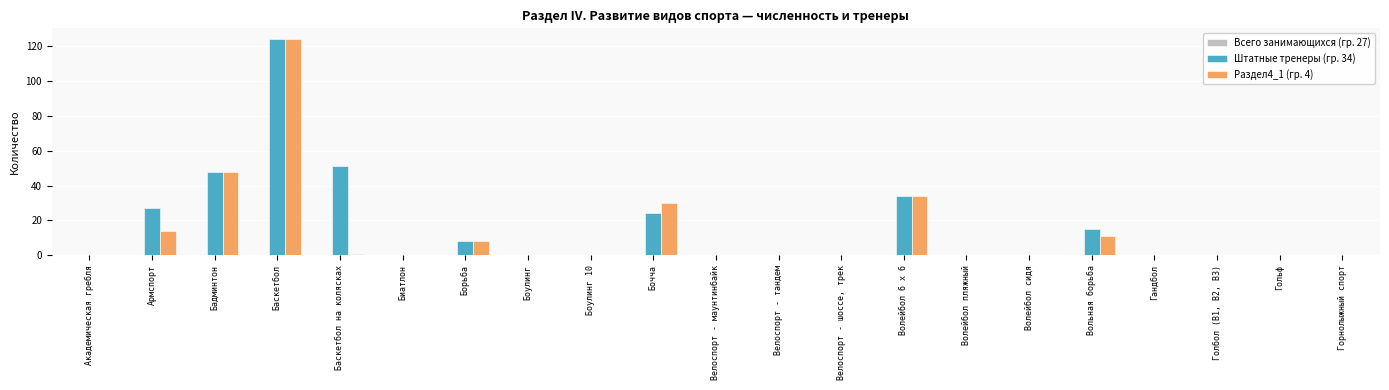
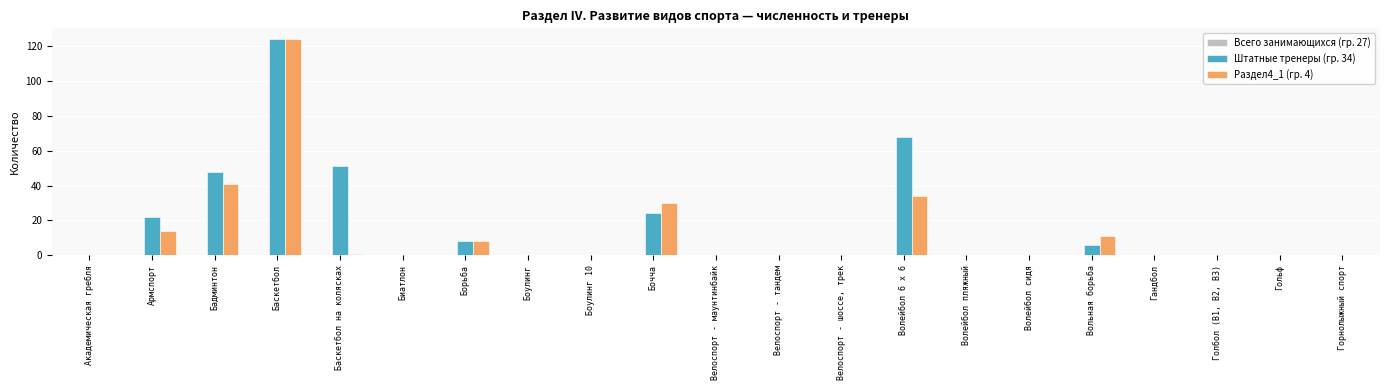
  {
    "Всего занимающихся (гр. 27)": {
      "Академическая гребля": 0,
      "Армспорт": 0,
      "Бадминтон": 0,
      "Баскетбол": 0,
      "Баскетбол на колясках": 0,
      "Биатлон": 0,
      "Борьба": 0,
      "Боулинг": 0,
      "Боулинг 10": 0,
      "Бочча": 0,
      "Велоспорт - маунтинбайк": 0,
      "Велоспорт - тандем": 0,
      "Велоспорт - шоссе, трек": 0,
      "Волейбол 6 x 6": 0,
      "Волейбол пляжный": 0,
      "Волейбол сидя": 0,
      "Вольная борьба": 0,
      "Гандбол": 0,
      "Голбол (B1, B2, B3)": 0,
      "Гольф": 0,
      "Горнолыжный спорт": 0
    },
    "Штатные тренеры (гр. 34)": {
      "Академическая гребля": 0,
-     "Армспорт": 27,
+     "Армспорт": 22,
      "Бадминтон": 48,
      "Баскетбол": 124,
      "Баскетбол на колясках": 51,
      "Биатлон": 0,
      "Борьба": 8,
      "Боулинг": 0,
      "Боулинг 10": 0,
      "Бочча": 24,
      "Велоспорт - маунтинбайк": 0,
      "Велоспорт - тандем": 0,
      "Велоспорт - шоссе, трек": 0,
-     "Волейбол 6 x 6": 34,
+     "Волейбол 6 x 6": 68,
      "Волейбол пляжный": 0,
      "Волейбол сидя": 0,
-     "Вольная борьба": 15,
+     "Вольная борьба": 6,
      "Гандбол": 0,
      "Голбол (B1, B2, B3)": 0,
      "Гольф": 0,
      "Горнолыжный спорт": 0
    },
    "Раздел4_1 (гр. 4)": {
      "Академическая гребля": 0,
      "Армспорт": 14,
-     "Бадминтон": 48,
+     "Бадминтон": 41,
      "Баскетбол": 124,
      "Биатлон": 0,
      "Борьба": 8,
      "Боулинг": 0,
      "Боулинг 10": 0,
      "Бочча": 30,
      "Велоспорт - маунтинбайк": 0,
      "Велоспорт - тандем": 0,
      "Велоспорт - шоссе, трек": 0,
      "Волейбол 6 x 6": 34,
      "Волейбол пляжный": 0,
      "Волейбол сидя": 0,
      "Вольная борьба": 11,
      "Гандбол": 0,
      "Голбол (B1, B2, B3)": 0,
      "Гольф": 0,
      "Горнолыжный спорт": 0
    }
  }
